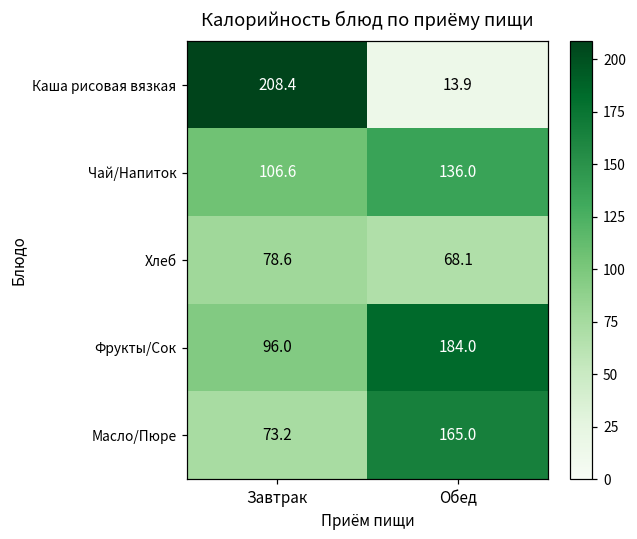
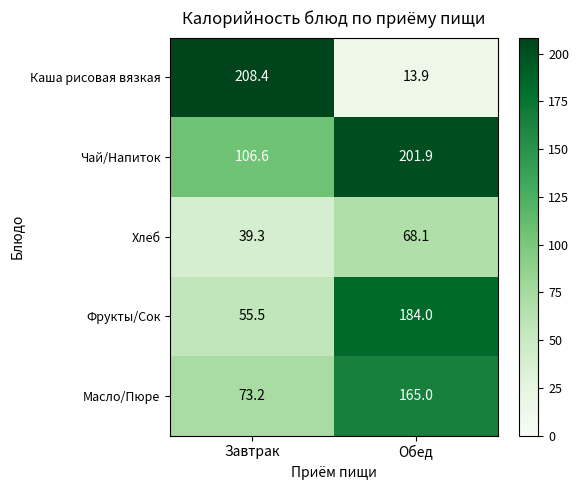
  {
    "Каша рисовая вязкая": {
      "Завтрак": 208.4,
      "Обед": 13.9
    },
    "Чай/Напиток": {
      "Завтрак": 106.6,
-     "Обед": 136.0
+     "Обед": 201.9
    },
    "Хлеб": {
-     "Завтрак": 78.6,
+     "Завтрак": 39.3,
      "Обед": 68.1
    },
    "Фрукты/Сок": {
-     "Завтрак": 96.0,
+     "Завтрак": 55.5,
      "Обед": 184.0
    },
    "Масло/Пюре": {
      "Завтрак": 73.2,
      "Обед": 165.0
    }
  }
